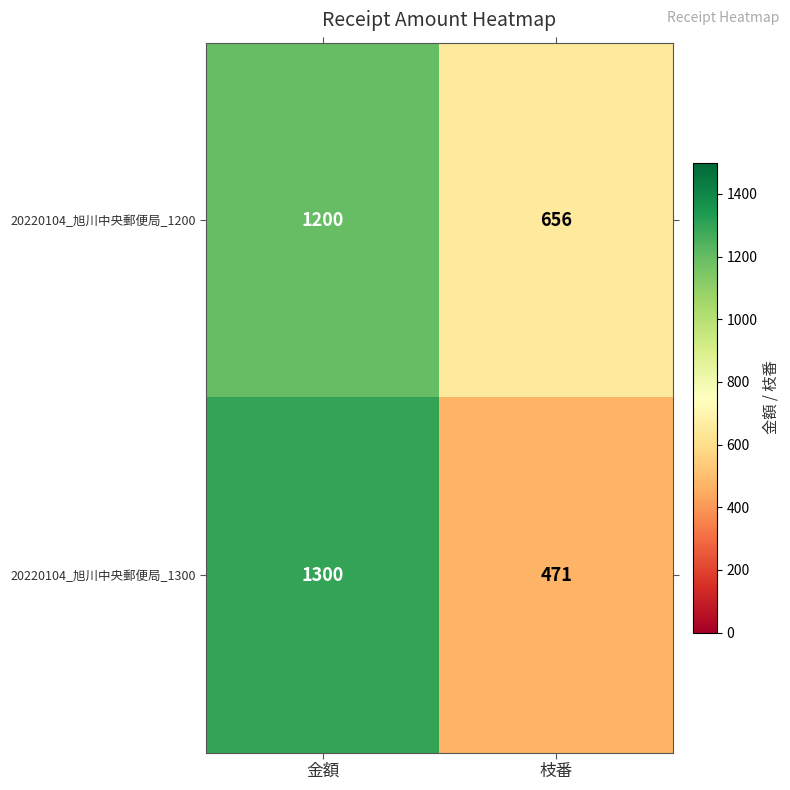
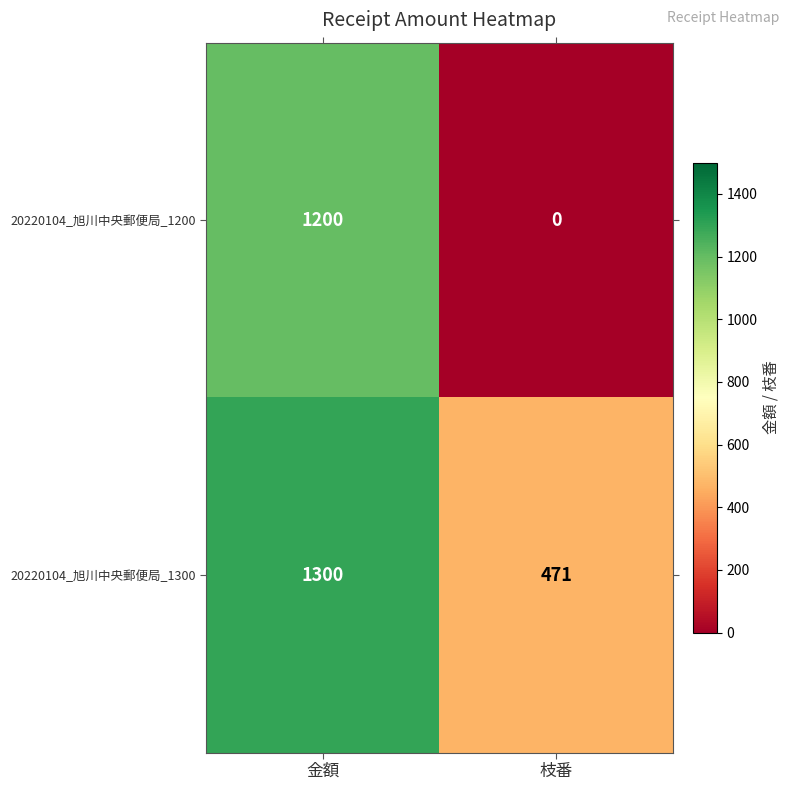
  {
    "20220104_旭川中央郵便局_1200": {
      "金額": 1200,
-     "枝番": 656
+     "枝番": 0
    },
    "20220104_旭川中央郵便局_1300": {
      "金額": 1300,
      "枝番": 471
    }
  }
